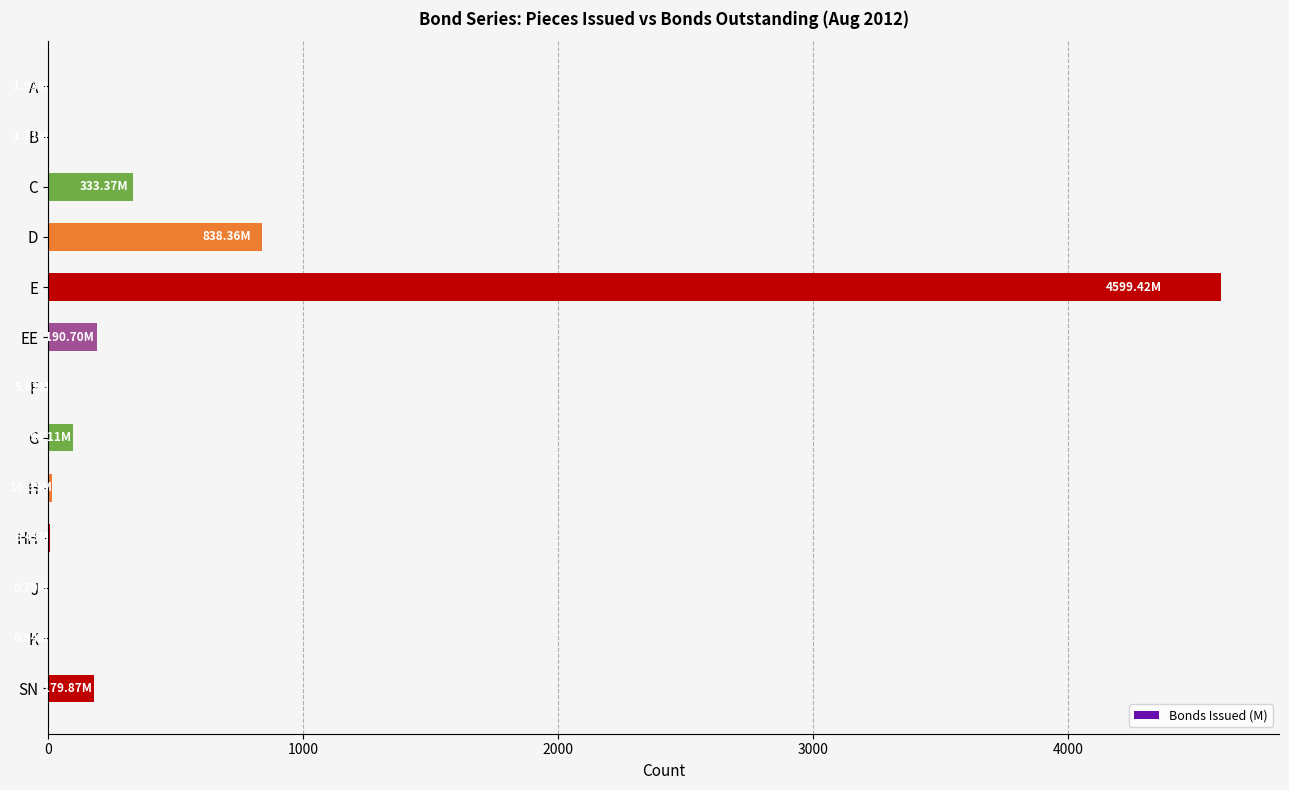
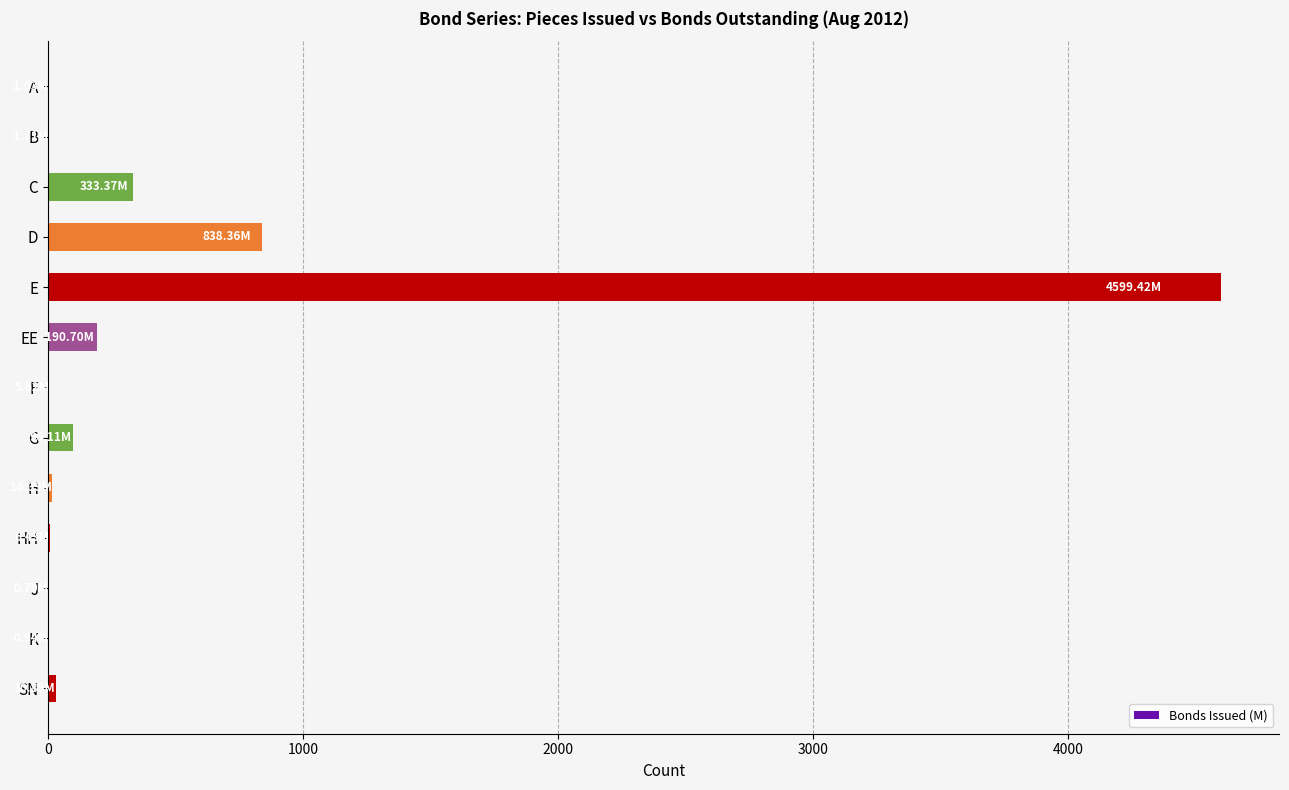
  {
    "H": 20,
-   "SN": 180
+   "SN": 30
  }
